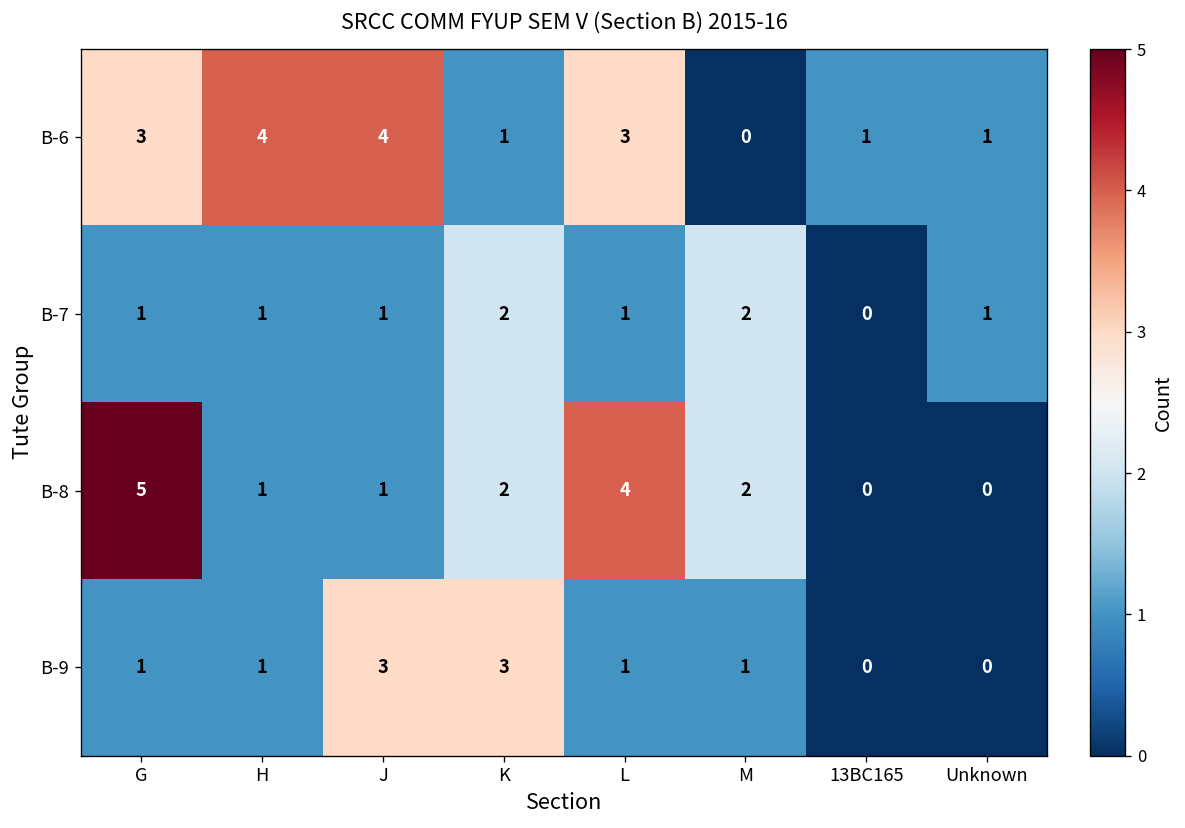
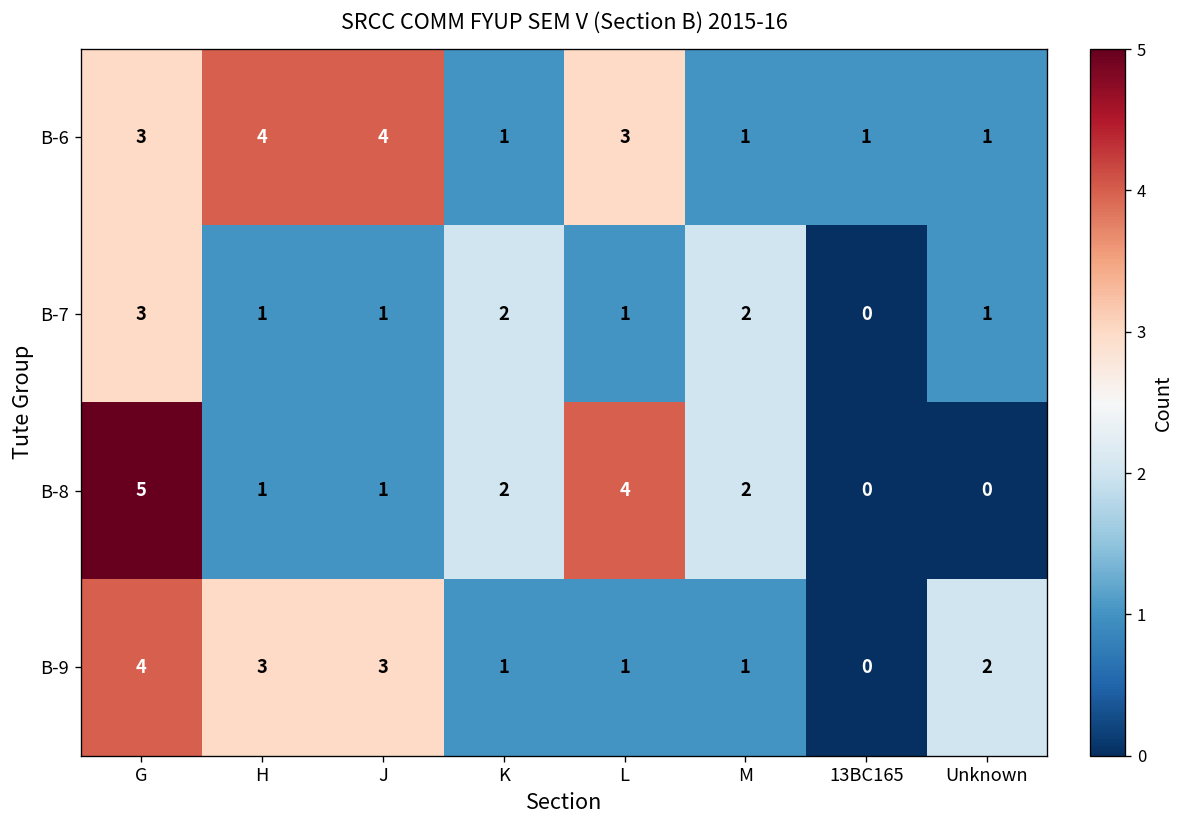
  {
    "B-6": {
      "G": 3,
      "H": 4,
      "J": 4,
      "K": 1,
      "L": 3,
-     "M": 0,
+     "M": 1,
      "13BC165": 1,
      "Unknown": 1
    },
    "B-7": {
-     "G": 1,
+     "G": 3,
      "H": 1,
      "J": 1,
      "K": 2,
      "L": 1,
      "M": 2,
      "13BC165": 0,
      "Unknown": 1
    },
    "B-8": {
      "G": 5,
      "H": 1,
      "J": 1,
      "K": 2,
      "L": 4,
      "M": 2,
      "13BC165": 0,
      "Unknown": 0
    },
    "B-9": {
-     "G": 1,
-     "H": 1,
+     "G": 4,
+     "H": 3,
      "J": 3,
-     "K": 3,
+     "K": 1,
      "L": 1,
      "M": 1,
      "13BC165": 0,
-     "Unknown": 0
+     "Unknown": 2
    }
  }
